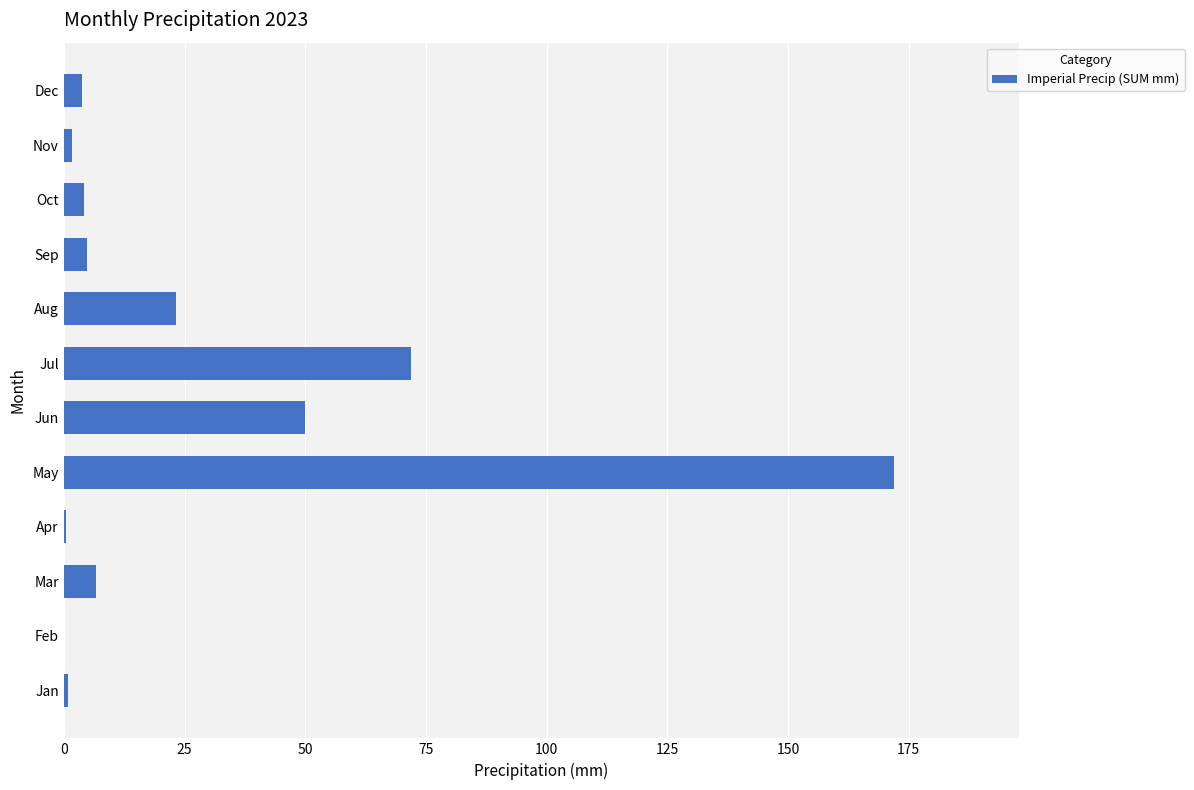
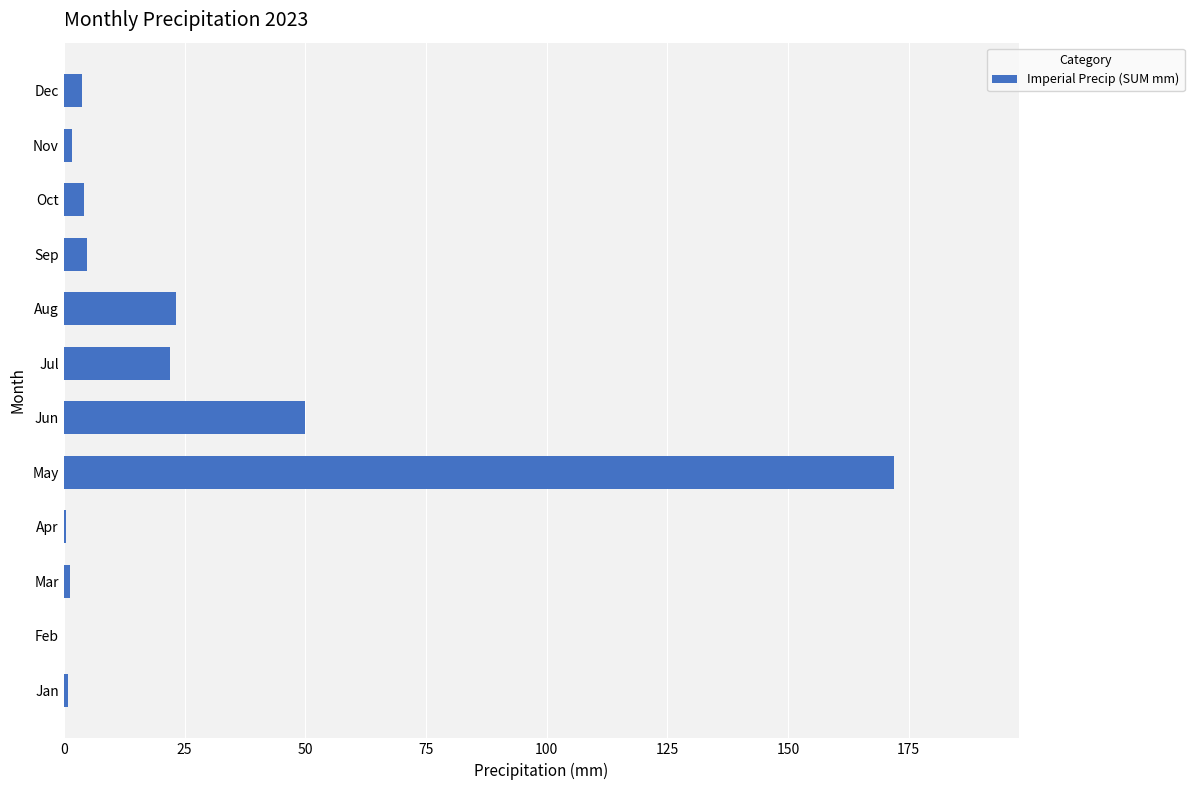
  {
    "Dec": 4,
    "Nov": 2,
    "Oct": 4,
    "Sep": 5,
    "Aug": 23,
-   "Jul": 72,
+   "Jul": 22,
    "Jun": 50,
    "May": 172,
-   "Mar": 7,
+   "Mar": 1,
    "Feb": 0,
    "Jan": 1
  }
